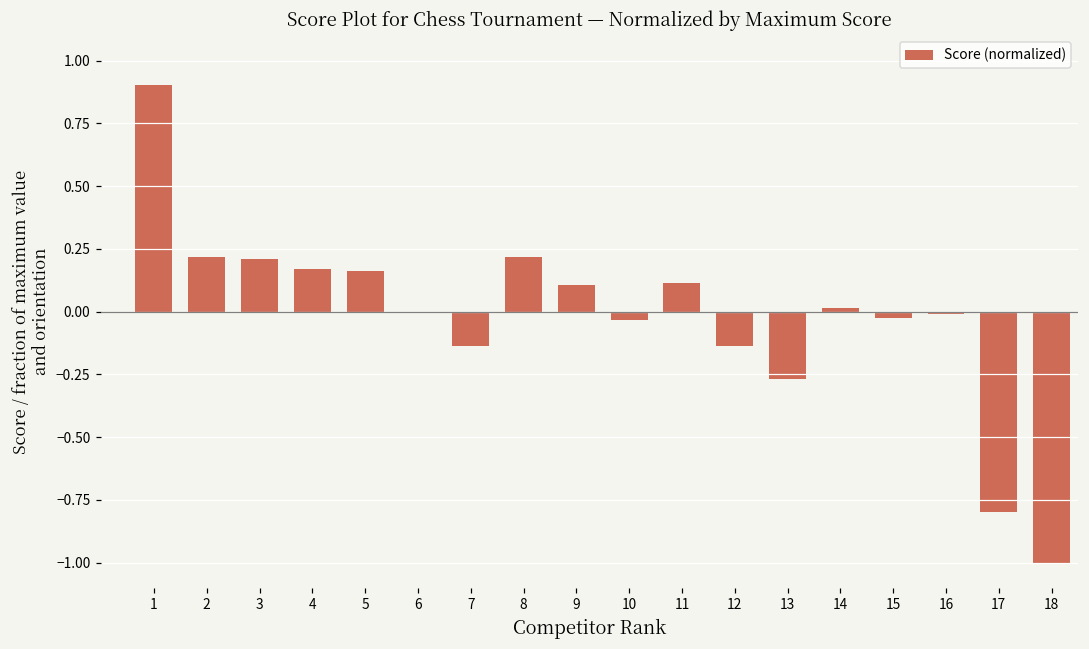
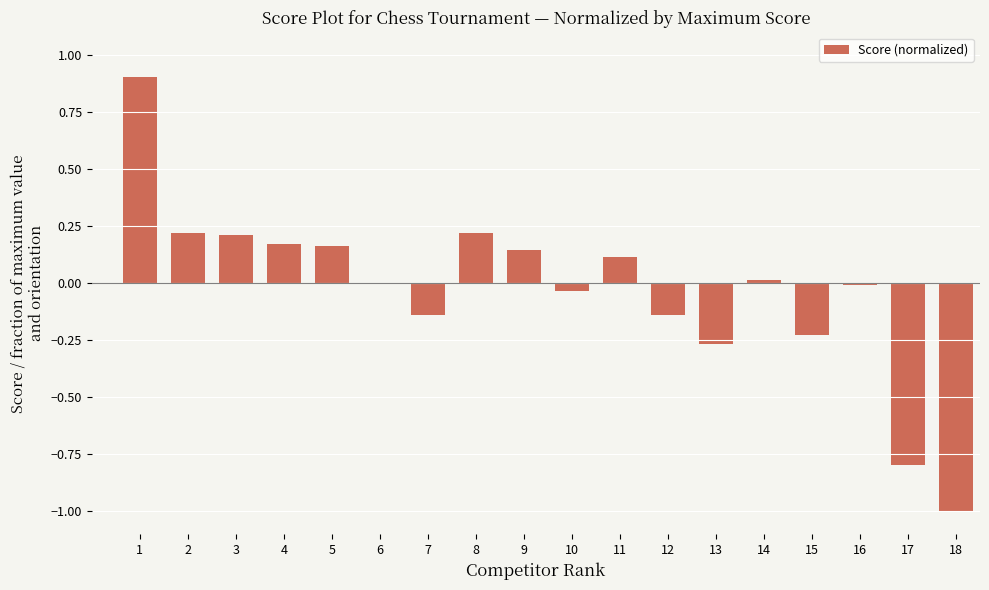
  {
    "1": 0.90,
    "2": 0.22,
    "3": 0.21,
    "4": 0.17,
    "5": 0.16,
    "6": 0.00,
    "7": -0.14,
    "8": 0.22,
-   "9": 0.11,
+   "9": 0.15,
    "10": -0.03,
    "11": 0.11,
    "12": -0.14,
    "13": -0.27,
    "14": 0.02,
-   "15": -0.02,
+   "15": -0.23,
    "17": -0.80,
    "18": -1.00
  }
